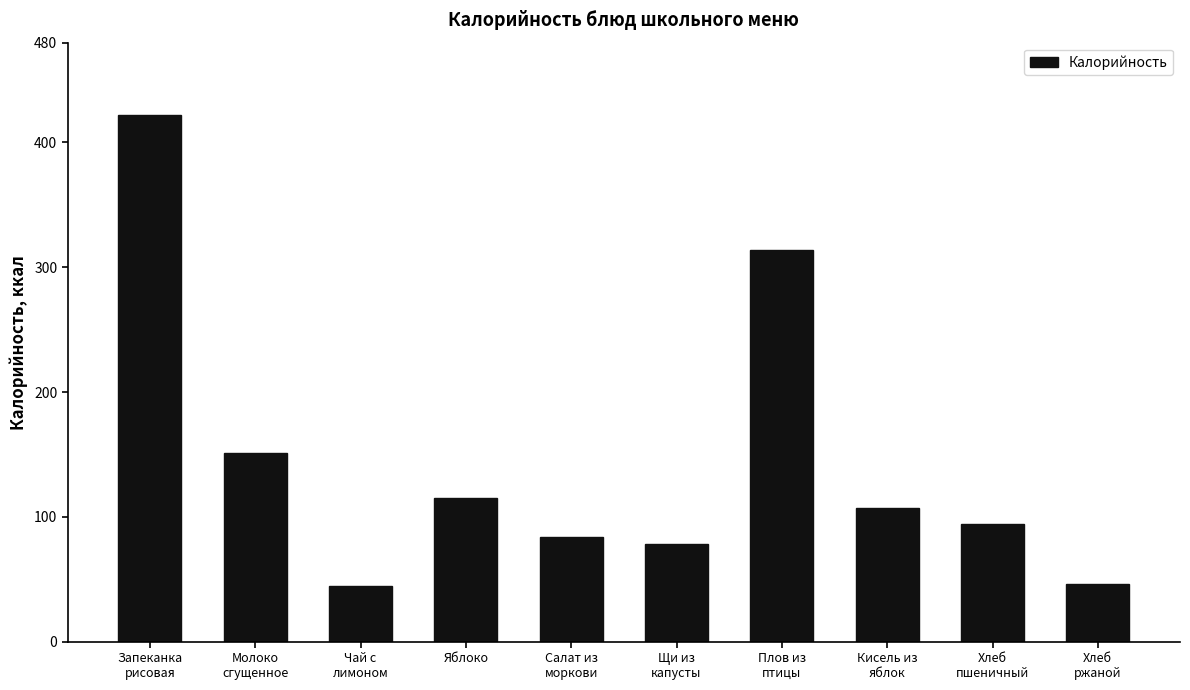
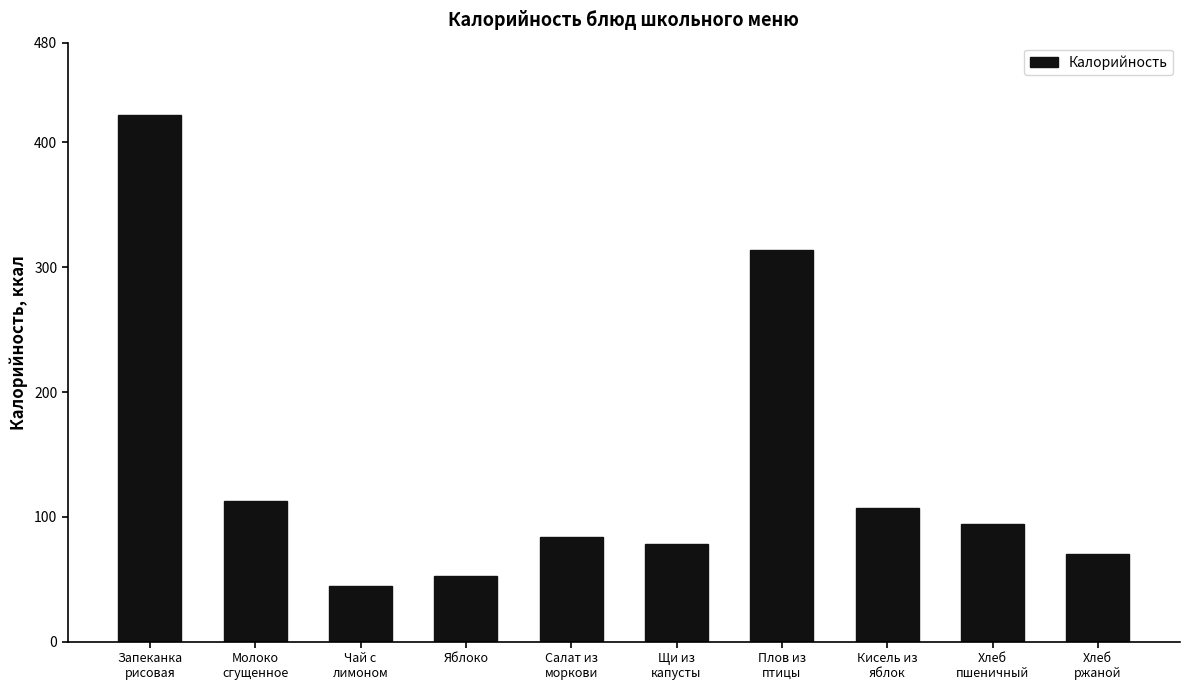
  {
    "Запеканка рисовая": 422,
-   "Молоко сгущенное": 151,
+   "Молоко сгущенное": 113,
    "Чай с лимоном": 45,
-   "Яблоко": 115,
+   "Яблоко": 53,
    "Салат из моркови": 84,
    "Щи из капусты": 78,
    "Плов из птицы": 314,
    "Кисель из яблок": 107,
    "Хлеб пшеничный": 94,
-   "Хлеб ржаной": 46
+   "Хлеб ржаной": 70
  }
